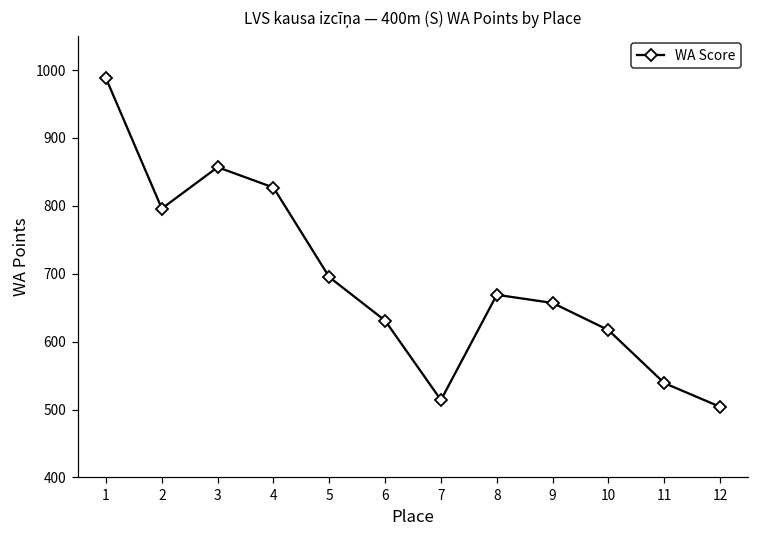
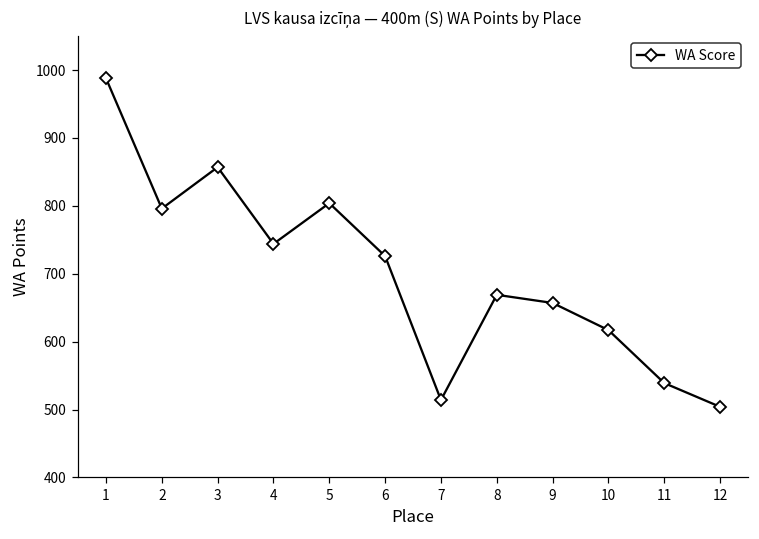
  {
    "1": 990,
    "2": 800,
    "3": 860,
-   "4": 830,
-   "5": 700,
-   "6": 630,
+   "4": 740,
+   "5": 800,
+   "6": 730,
    "7": 510,
    "8": 670,
    "9": 660,
    "10": 620,
    "11": 540,
    "12": 500
  }
